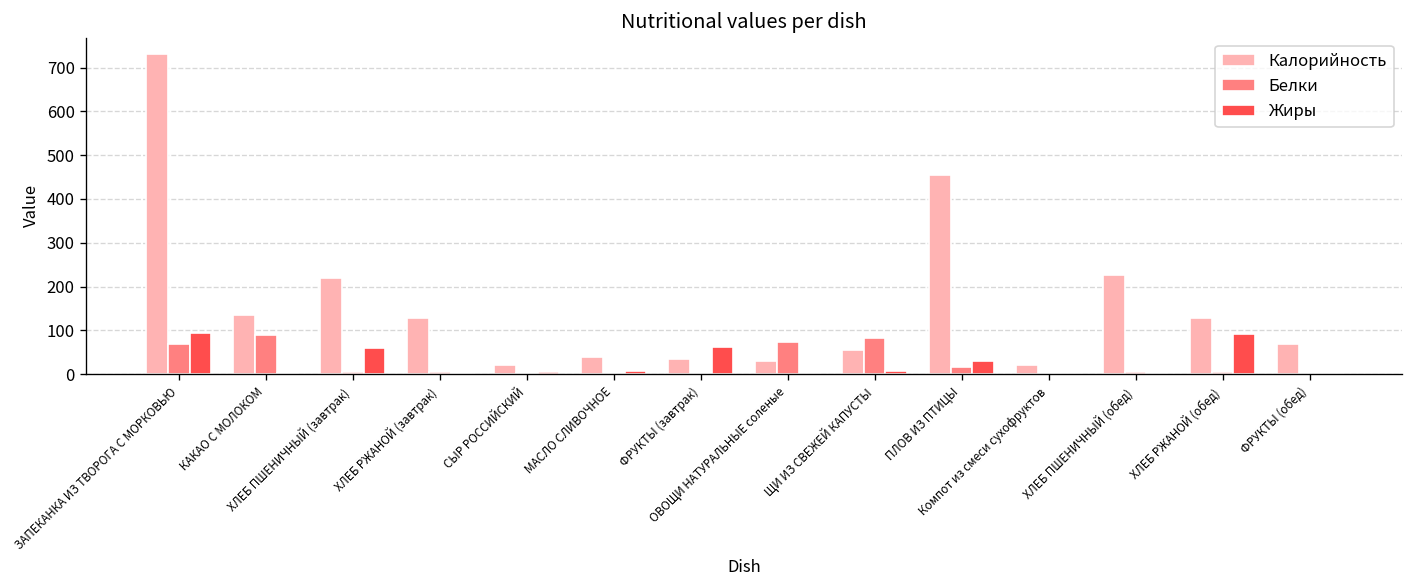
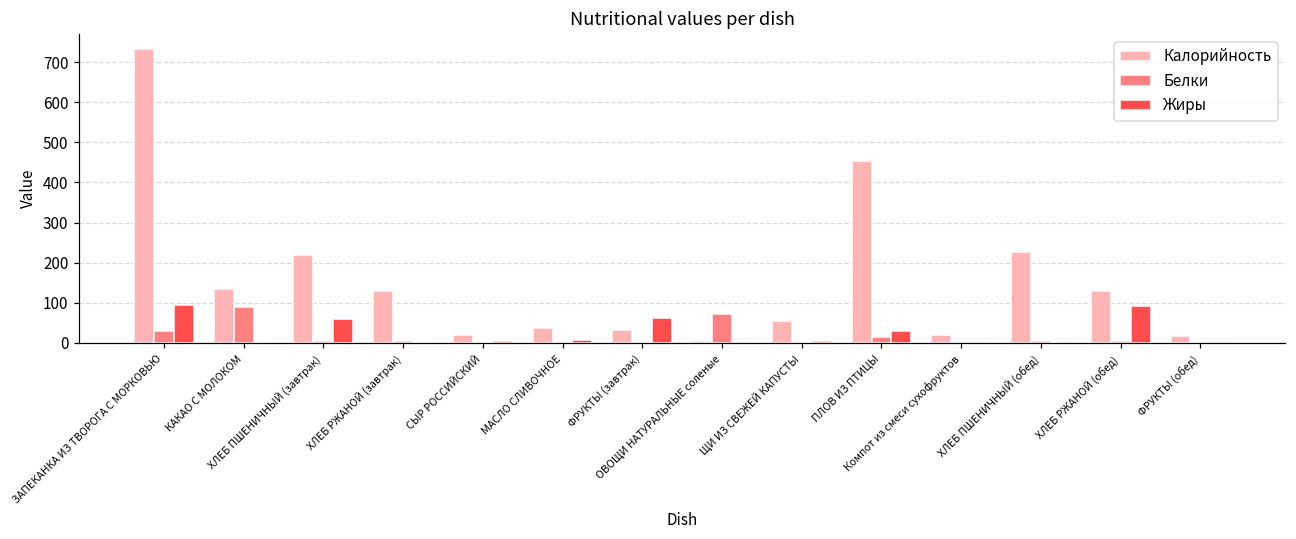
  {
    "Калорийность": {
      "ЗАПЕКАНКА ИЗ ТВОРОГА С МОРКОВЬЮ": 730,
      "КАКАО С МОЛОКОМ": 130,
      "ХЛЕБ ПШЕНИЧНЫЙ (завтрак)": 220,
      "ХЛЕБ РЖАНОЙ (завтрак)": 130,
      "СЫР РОССИЙСКИЙ": 20,
      "МАСЛО СЛИВОЧНОЕ": 40,
      "ФРУКТЫ (завтрак)": 30,
-     "ОВОЩИ НАТУРАЛЬНЫЕ соленые": 30,
+     "ОВОЩИ НАТУРАЛЬНЫЕ соленые": 10,
      "ЩИ ИЗ СВЕЖЕЙ КАПУСТЫ": 60,
      "ПЛОВ ИЗ ПТИЦЫ": 450,
      "Компот из смеси сухофруктов": 20,
      "ХЛЕБ ПШЕНИЧНЫЙ (обед)": 230,
      "ХЛЕБ РЖАНОЙ (обед)": 130,
-     "ФРУКТЫ (обед)": 70
+     "ФРУКТЫ (обед)": 20
    },
    "Белки": {
-     "ЗАПЕКАНКА ИЗ ТВОРОГА С МОРКОВЬЮ": 70,
+     "ЗАПЕКАНКА ИЗ ТВОРОГА С МОРКОВЬЮ": 30,
      "КАКАО С МОЛОКОМ": 90,
      "МАСЛО СЛИВОЧНОЕ": 0,
      "ОВОЩИ НАТУРАЛЬНЫЕ соленые": 70,
-     "ЩИ ИЗ СВЕЖЕЙ КАПУСТЫ": 80,
+     "ЩИ ИЗ СВЕЖЕЙ КАПУСТЫ": 0,
      "ПЛОВ ИЗ ПТИЦЫ": 20,
      "Компот из смеси сухофруктов": 0
    },
    "Жиры": {
      "ЗАПЕКАНКА ИЗ ТВОРОГА С МОРКОВЬЮ": 90,
      "ХЛЕБ ПШЕНИЧНЫЙ (завтрак)": 60,
      "МАСЛО СЛИВОЧНОЕ": 10,
      "ФРУКТЫ (завтрак)": 60,
      "ПЛОВ ИЗ ПТИЦЫ": 30,
      "Компот из смеси сухофруктов": 0,
      "ХЛЕБ РЖАНОЙ (обед)": 90
    }
  }
